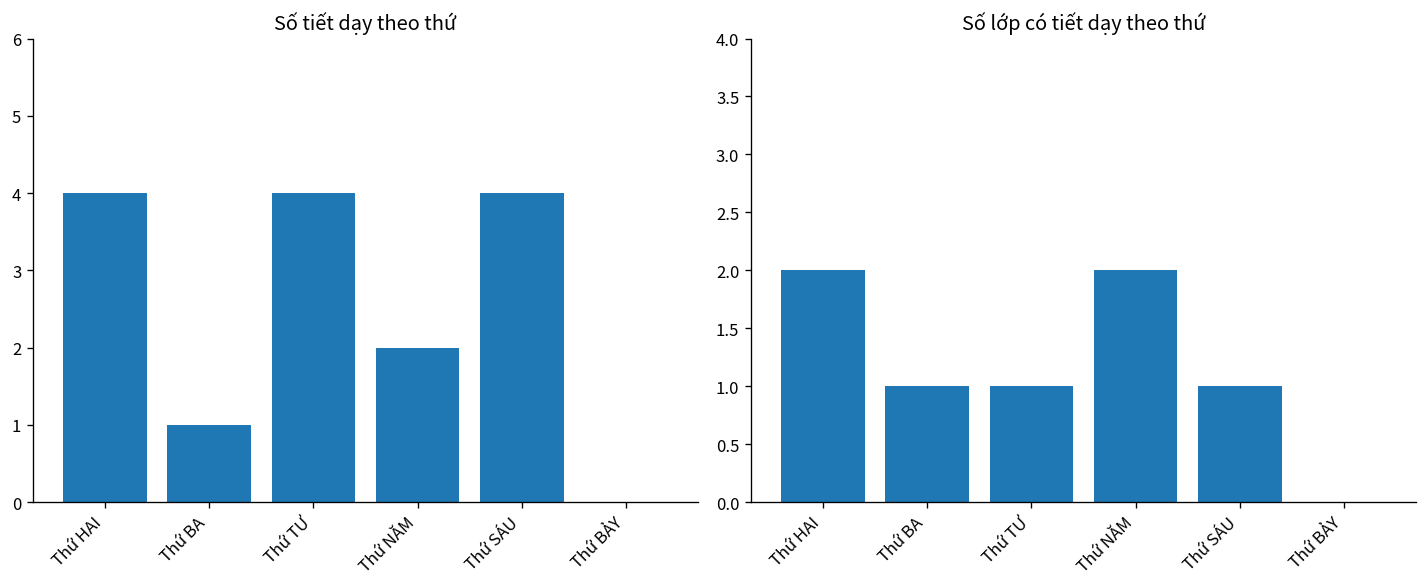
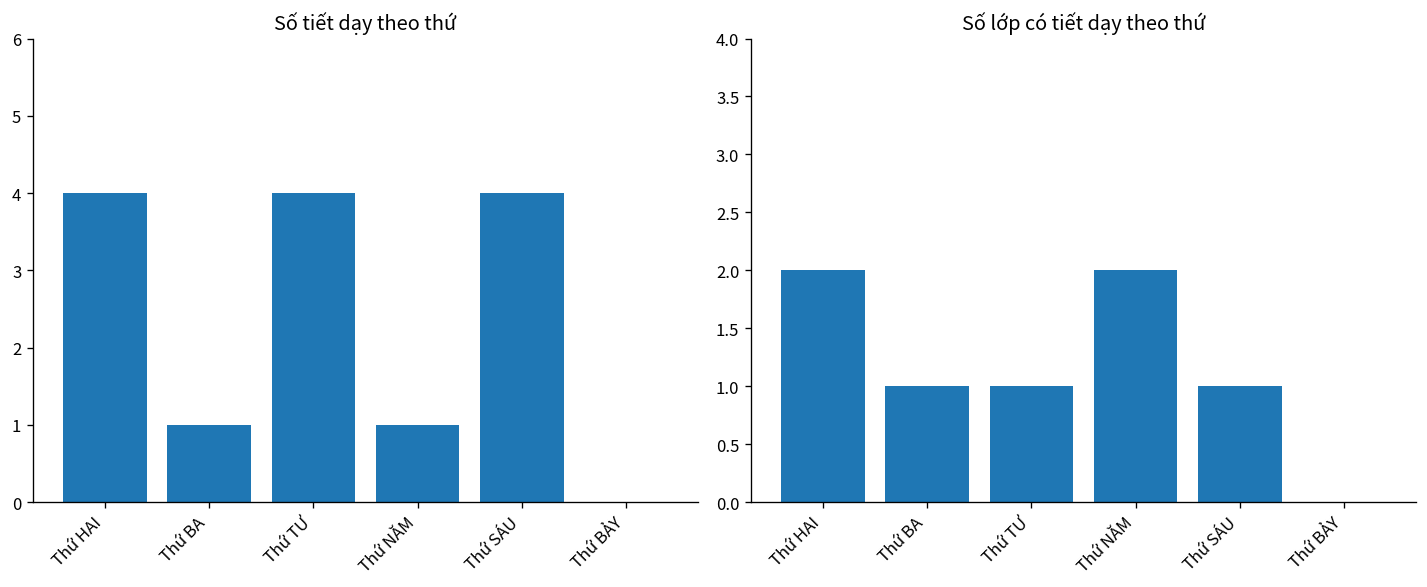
  {
    "Số tiết dạy theo thứ": {
      "Thứ HAI": 4,
      "Thứ BA": 1,
      "Thứ TƯ": 4,
-     "Thứ NĂM": 2,
+     "Thứ NĂM": 1,
      "Thứ SÁU": 4,
      "Thứ BẢY": 0
    },
    "Số lớp có tiết dạy theo thứ": {
      "Thứ HAI": 2.0,
      "Thứ BA": 1.0,
      "Thứ TƯ": 1.0,
      "Thứ NĂM": 2.0,
      "Thứ SÁU": 1.0,
      "Thứ BẢY": 0.0
    }
  }
